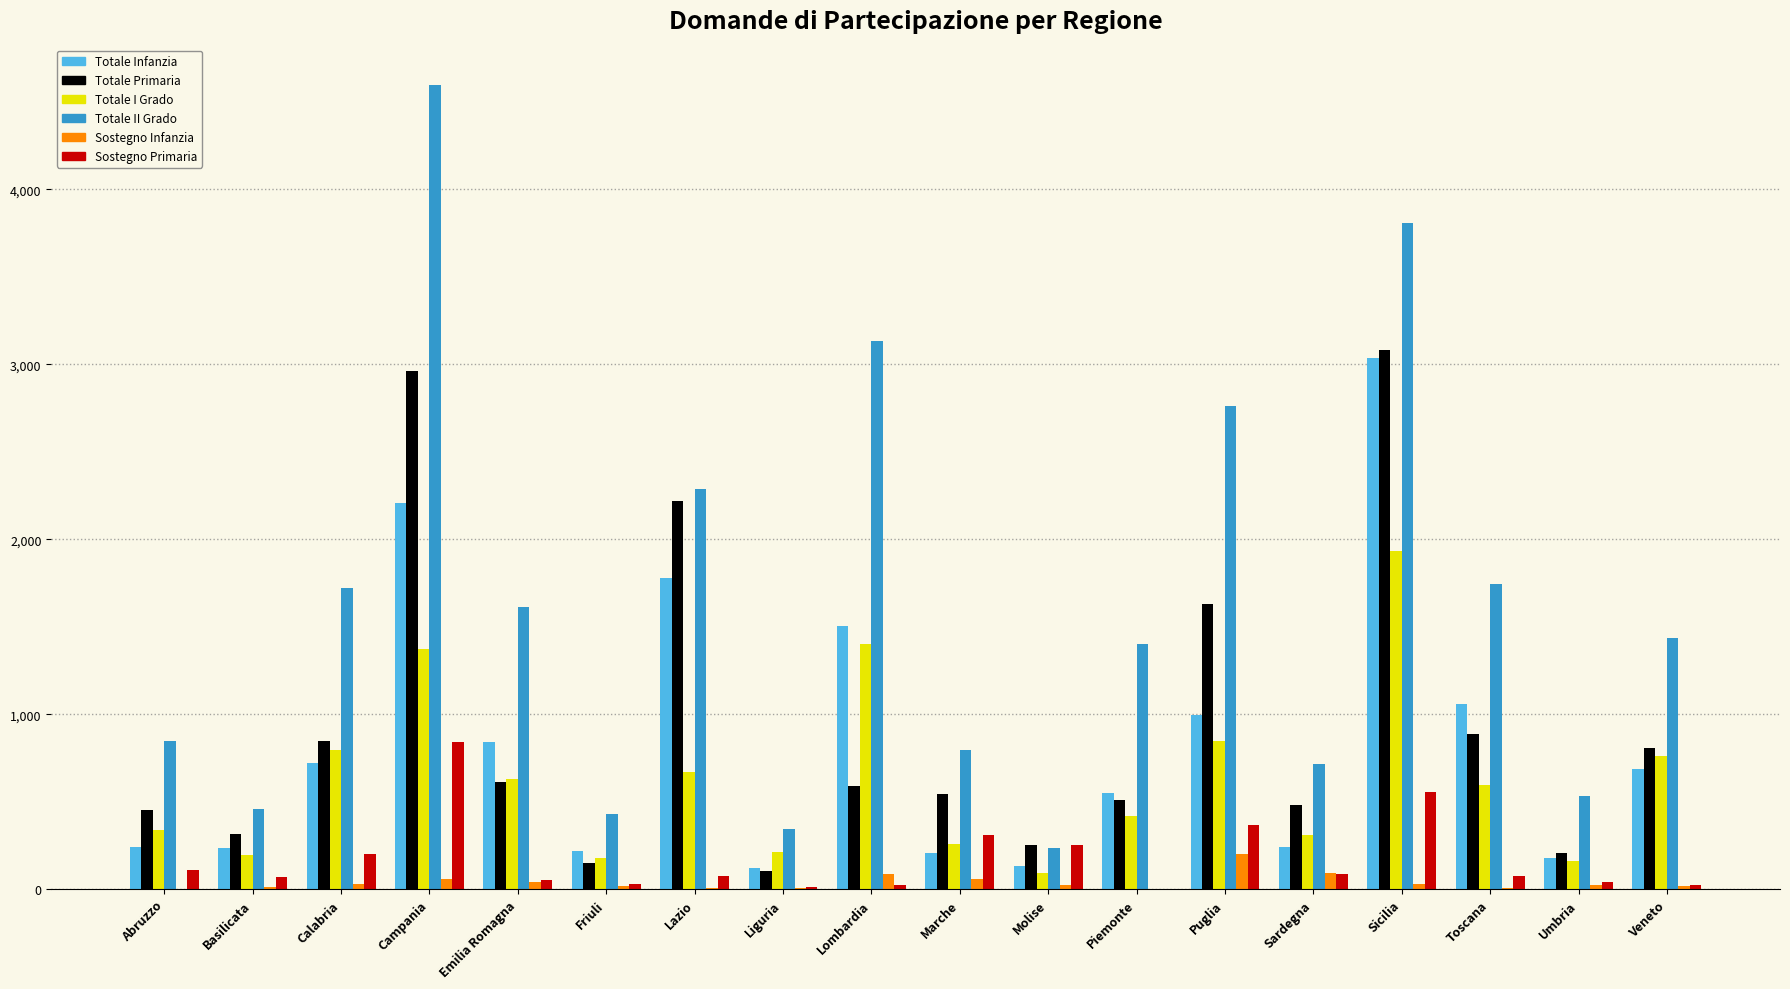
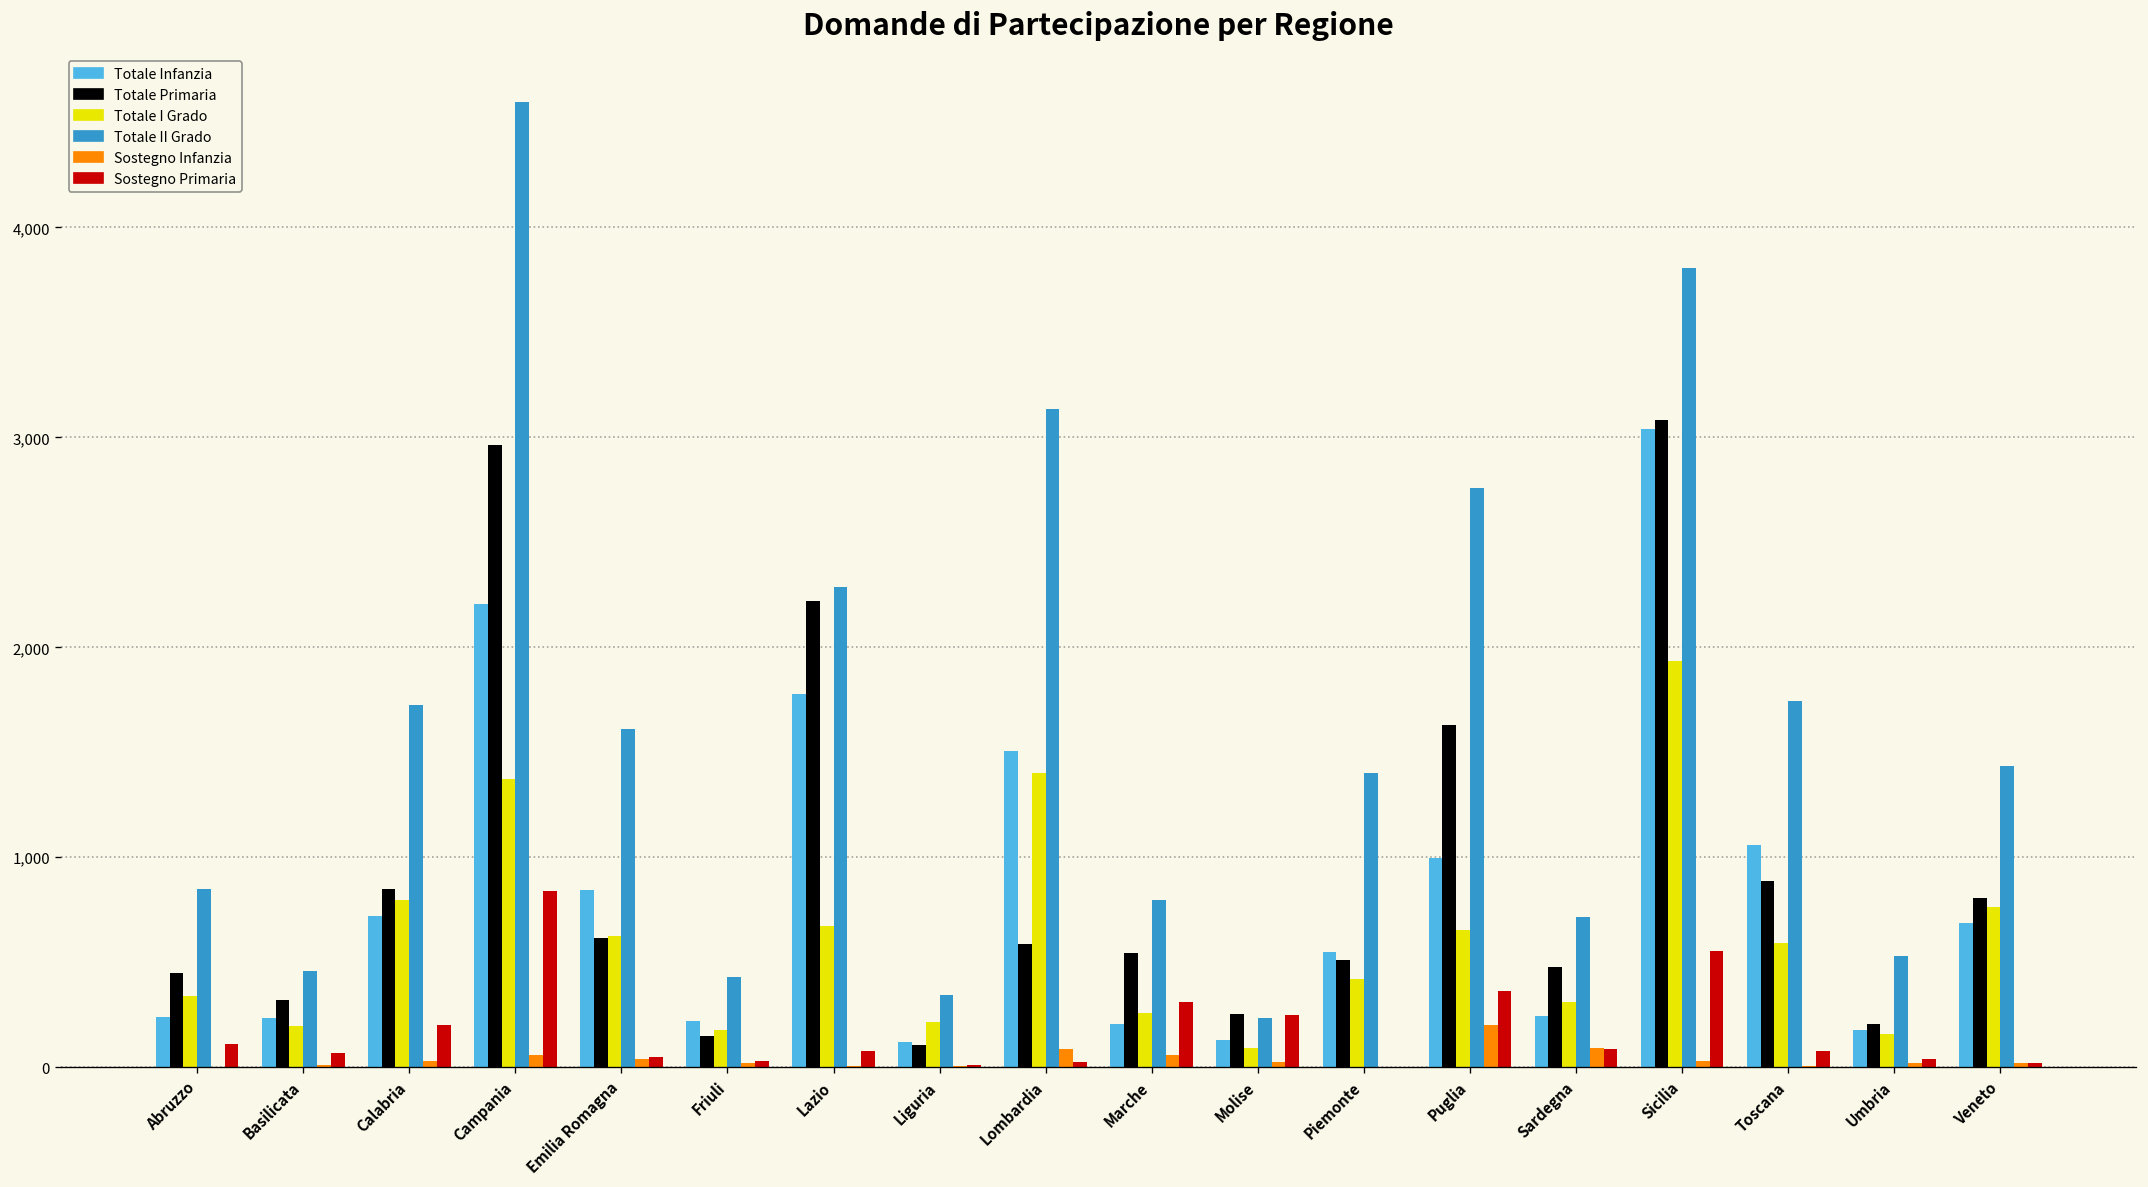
  {
    "Totale Primaria": {
      "Abruzzo": "450",
      "Basilicata": "320",
      "Calabria": "850",
      "Campania": "2,960",
      "Emilia Romagna": "610",
      "Friuli": "150",
      "Lazio": "2,220",
      "Liguria": "110",
      "Lombardia": "590",
      "Marche": "540",
      "Molise": "250",
      "Piemonte": "510",
      "Puglia": "1,630",
      "Sardegna": "480",
      "Sicilia": "3,080",
      "Toscana": "890",
      "Umbria": "210",
      "Veneto": "810"
    },
    "Totale I Grado": {
      "Abruzzo": "340",
      "Basilicata": "200",
      "Calabria": "800",
      "Campania": "1,370",
      "Emilia Romagna": "630",
      "Friuli": "180",
      "Lazio": "670",
      "Liguria": "220",
      "Lombardia": "1,400",
      "Marche": "260",
      "Molise": "90",
      "Piemonte": "420",
-     "Puglia": "850",
+     "Puglia": "650",
      "Sardegna": "310",
      "Sicilia": "1,940",
      "Toscana": "590",
      "Umbria": "160",
      "Veneto": "760"
    },
    "Sostegno Infanzia": {
      "Calabria": "30",
      "Campania": "60",
      "Emilia Romagna": "40",
      "Friuli": "20",
      "Lombardia": "90",
      "Marche": "60",
      "Molise": "20",
      "Puglia": "200",
      "Sardegna": "90",
      "Sicilia": "30",
      "Umbria": "20",
      "Veneto": "20"
    },
    "Sostegno Primaria": {
      "Abruzzo": "110",
      "Basilicata": "70",
      "Calabria": "200",
      "Campania": "840",
      "Emilia Romagna": "50",
      "Friuli": "30",
      "Lazio": "80",
      "Lombardia": "20",
      "Marche": "310",
      "Molise": "250",
      "Puglia": "370",
      "Sardegna": "90",
      "Sicilia": "560",
      "Toscana": "80",
      "Umbria": "40",
      "Veneto": "20"
    }
  }
